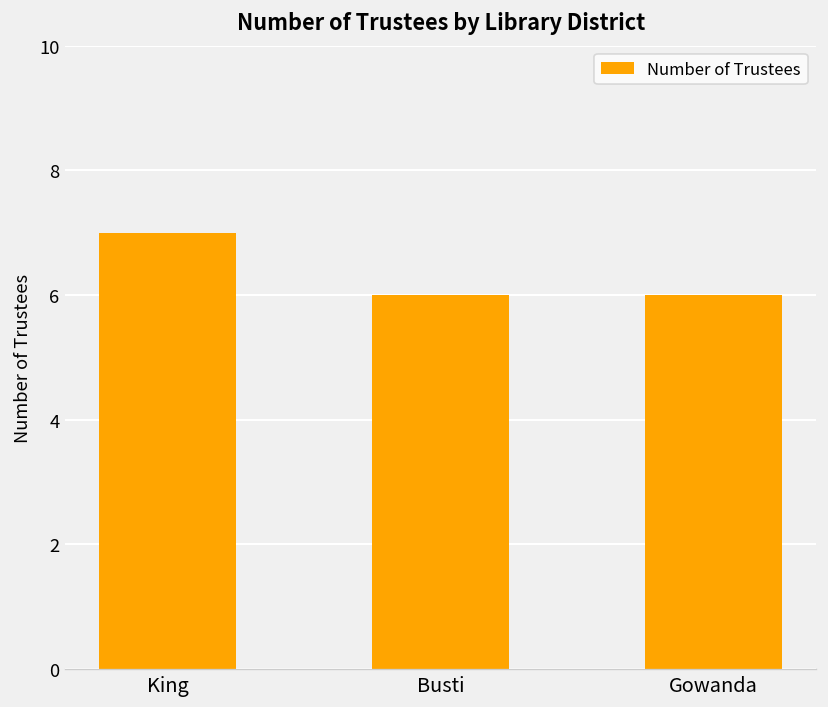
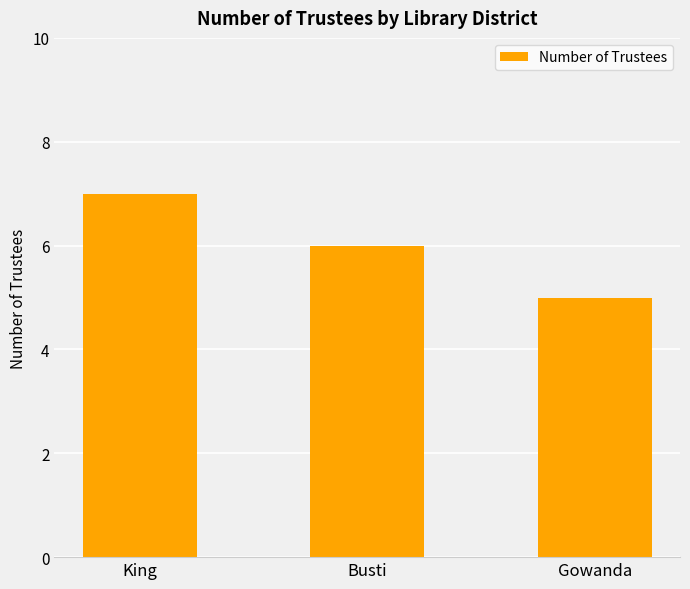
  {
    "King": 7,
    "Busti": 6,
-   "Gowanda": 6
+   "Gowanda": 5
  }
